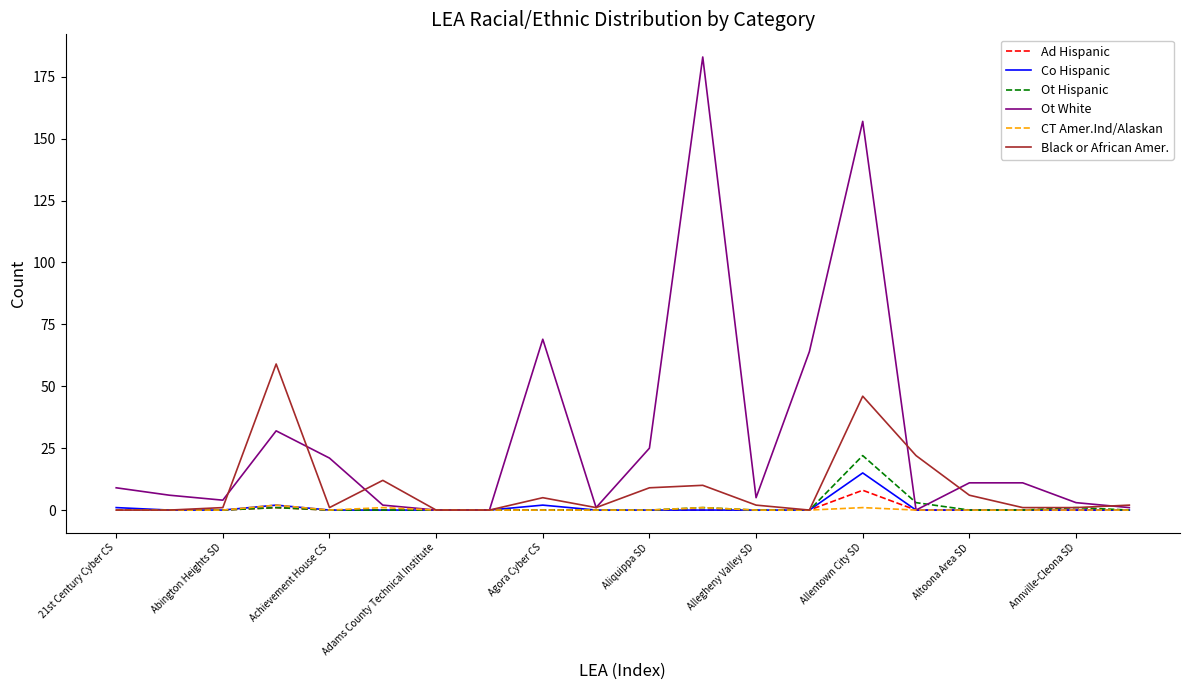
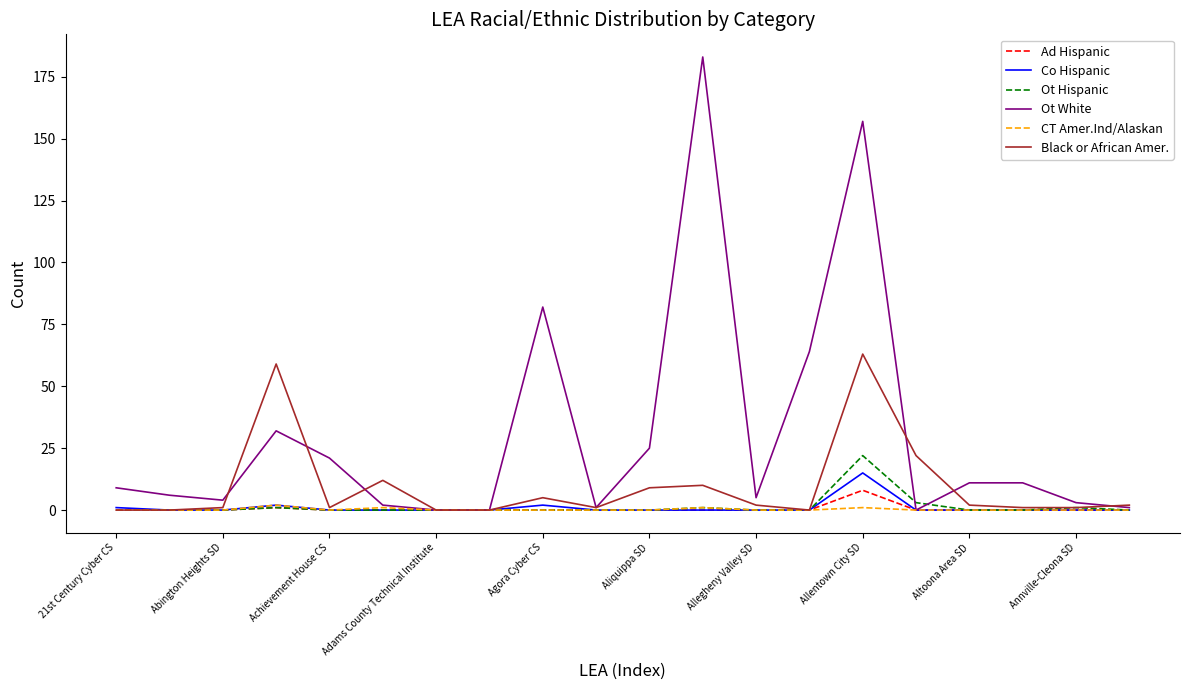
  {
    "Ad Hispanic": {
      "Allentown City SD": 8
    },
    "Co Hispanic": {
      "Agora Cyber CS": 2,
      "Allentown City SD": 15
    },
    "Ot Hispanic": {
      "Allentown City SD": 22
    },
    "Ot White": {
      "21st Century Cyber CS": 9,
      "Abington Heights SD": 4,
      "Achievement House CS": 21,
-     "Agora Cyber CS": 69,
+     "Agora Cyber CS": 82,
      "Aliquippa SD": 25,
      "Allegheny Valley SD": 5,
      "Allentown City SD": 157,
      "Altoona Area SD": 11,
      "Annville-Cleona SD": 3
    },
    "CT Amer.Ind/Alaskan": {
      "Allentown City SD": 1
    },
    "Black or African Amer.": {
      "Agora Cyber CS": 5,
      "Aliquippa SD": 9,
      "Allegheny Valley SD": 2,
-     "Allentown City SD": 46,
-     "Altoona Area SD": 6
+     "Allentown City SD": 63,
+     "Altoona Area SD": 2
    }
  }
